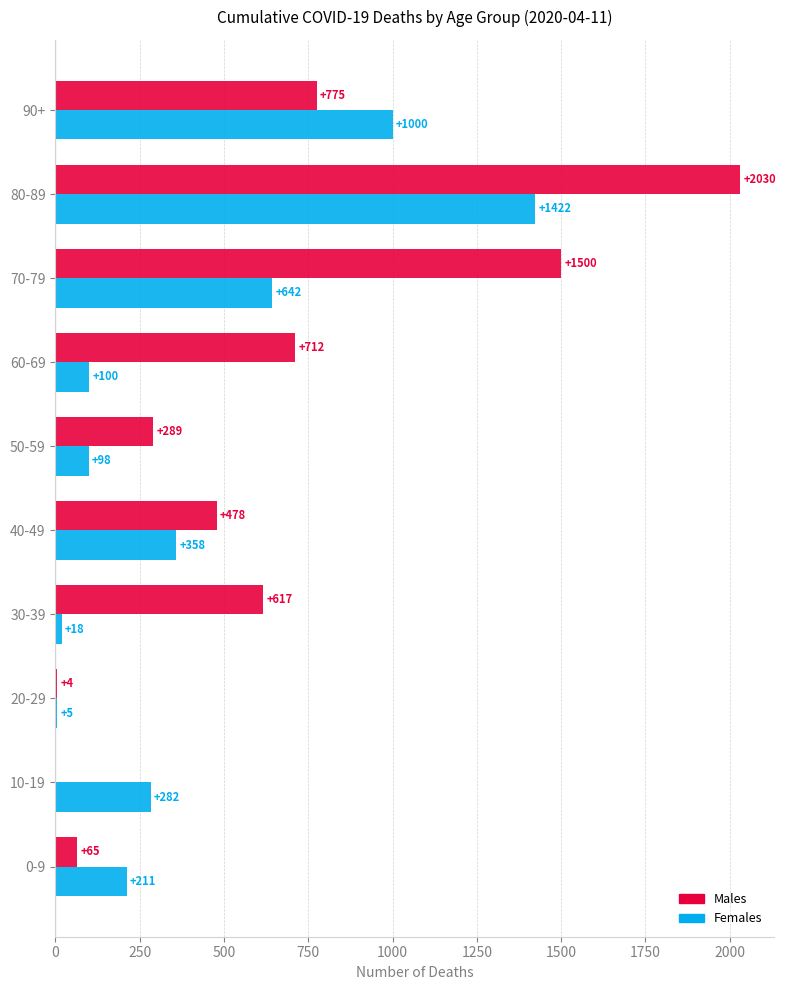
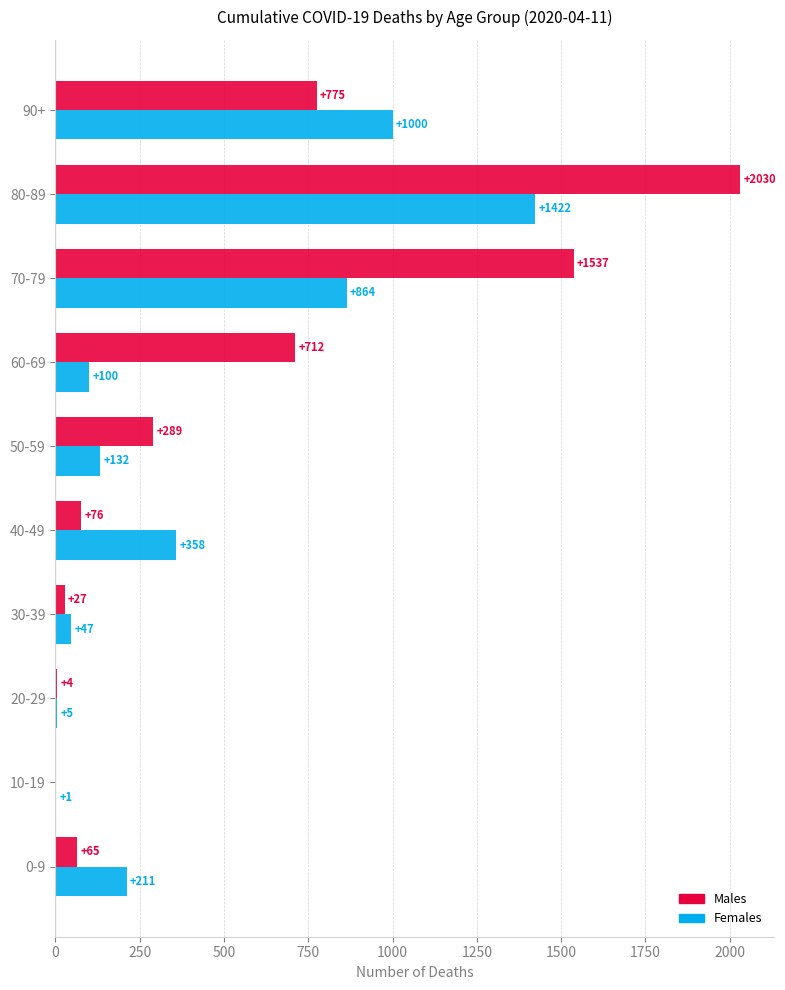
  {
    "Males": {
      "90+": "+775",
      "80-89": "+2030",
-     "70-79": "+1500",
+     "70-79": "+1537",
      "60-69": "+712",
      "50-59": "+289",
-     "40-49": "+478",
-     "30-39": "+617",
+     "40-49": "+76",
+     "30-39": "+27",
      "20-29": "+4",
      "0-9": "+65"
    },
    "Females": {
      "90+": "+1000",
      "80-89": "+1422",
-     "70-79": "+642",
+     "70-79": "+864",
      "60-69": "+100",
-     "50-59": "+98",
+     "50-59": "+132",
      "40-49": "+358",
-     "30-39": "+18",
+     "30-39": "+47",
      "20-29": "+5",
-     "10-19": "+282",
+     "10-19": "+1",
      "0-9": "+211"
    }
  }
